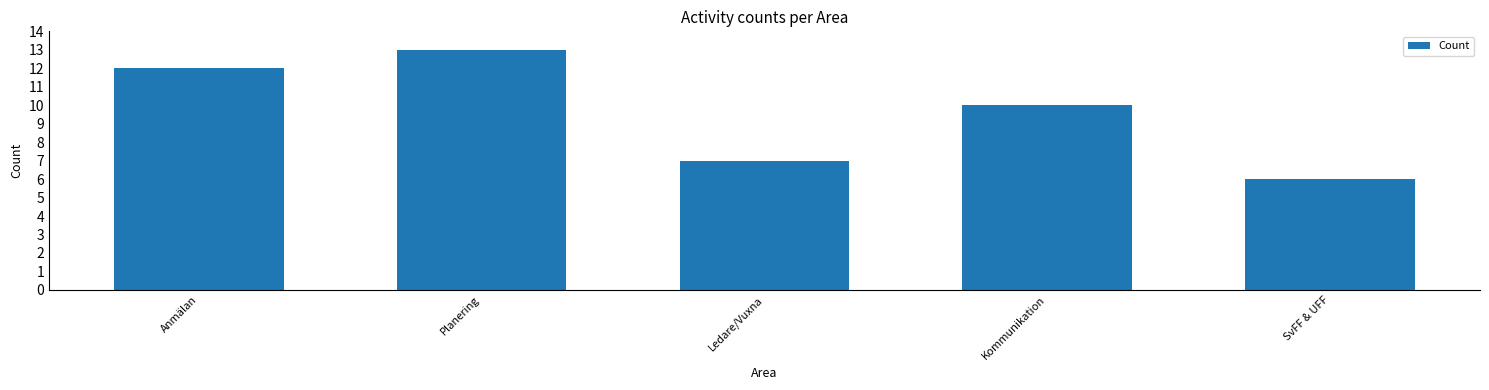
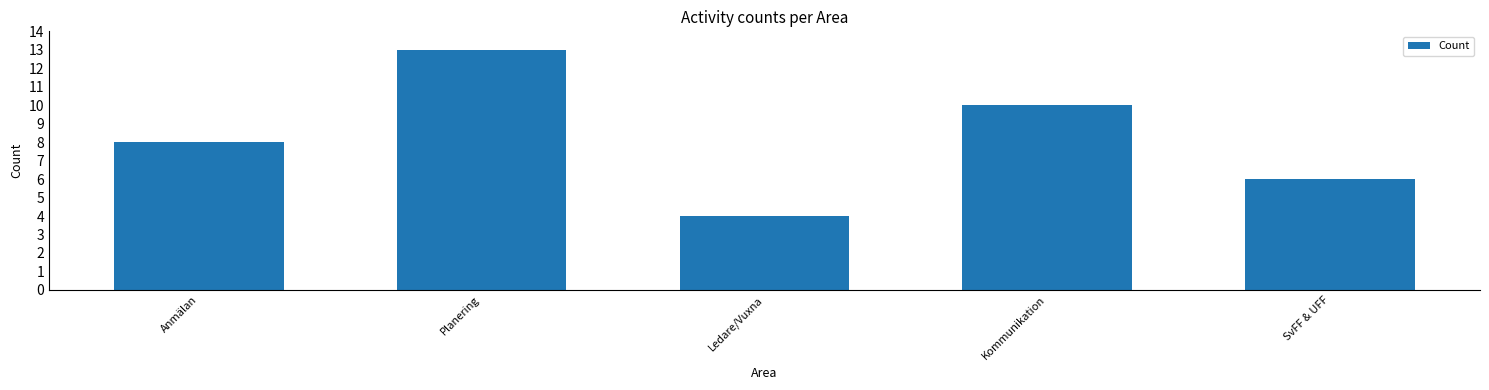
  {
-   "Anmälan": 12,
+   "Anmälan": 8,
    "Planering": 13,
-   "Ledare/Vuxna": 7,
+   "Ledare/Vuxna": 4,
    "Kommunikation": 10,
    "SvFF & UFF": 6
  }
